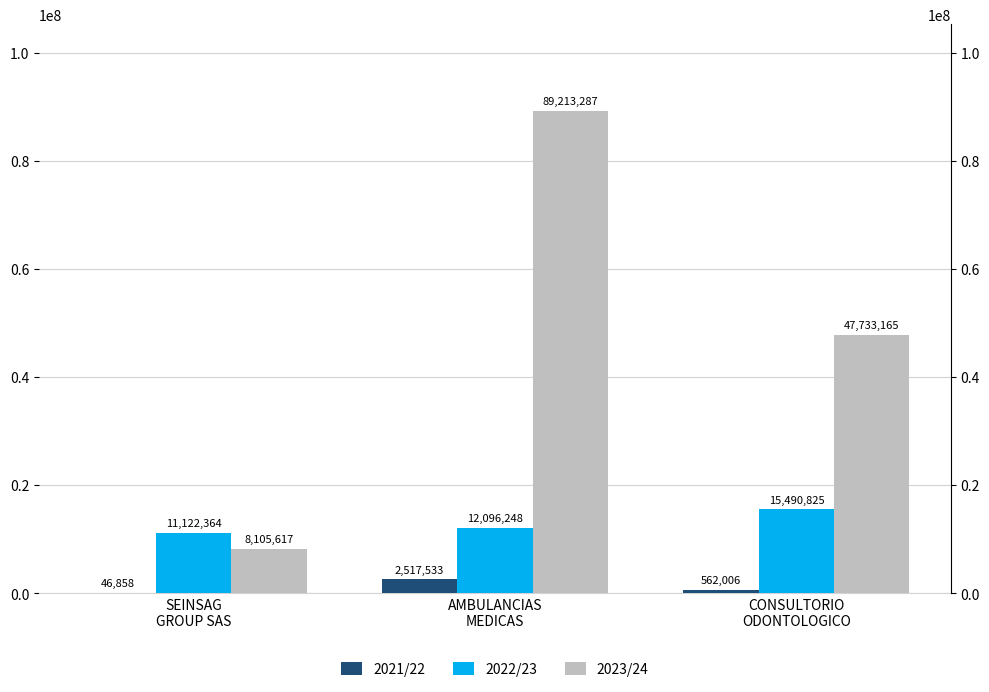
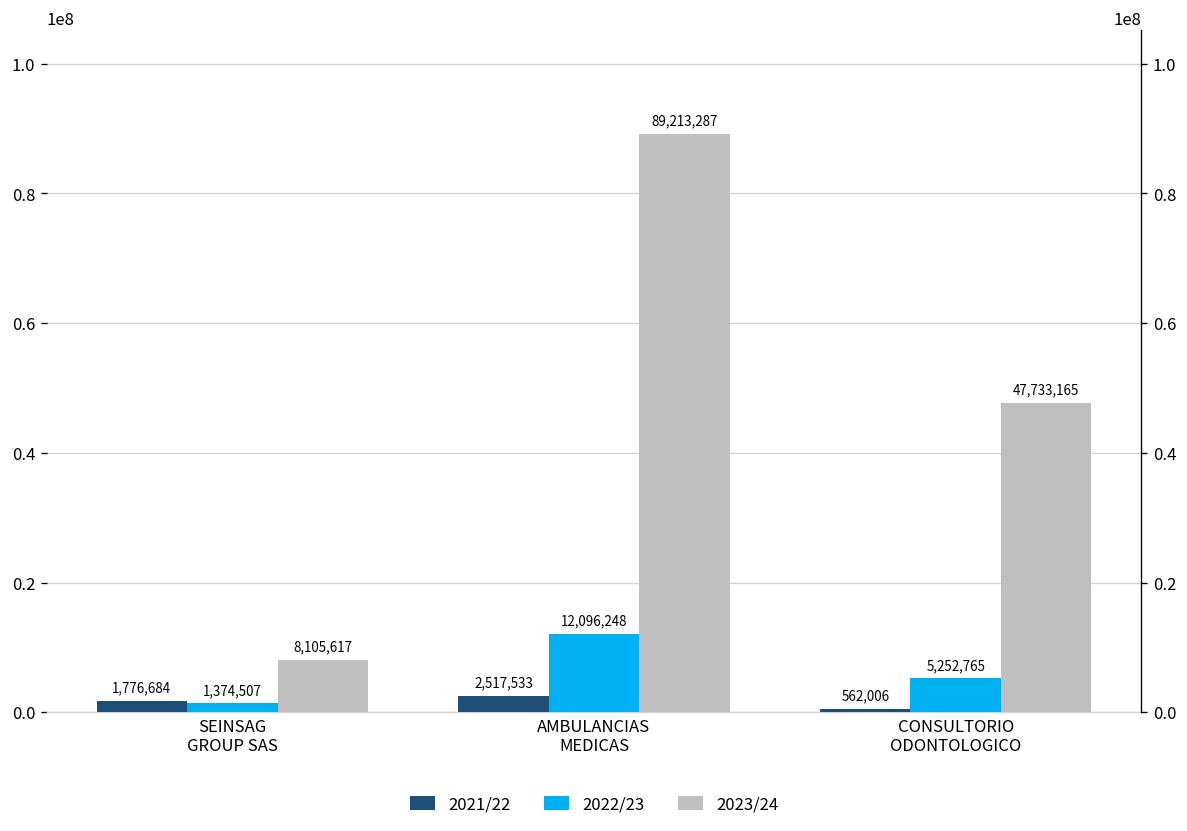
  {
    "2021/22": {
-     "SEINSAG GROUP SAS": "46,858",
+     "SEINSAG GROUP SAS": "1,776,684",
      "AMBULANCIAS MEDICAS": "2,517,533",
      "CONSULTORIO ODONTOLOGICO": "562,006"
    },
    "2022/23": {
-     "SEINSAG GROUP SAS": "11,122,364",
+     "SEINSAG GROUP SAS": "1,374,507",
      "AMBULANCIAS MEDICAS": "12,096,248",
-     "CONSULTORIO ODONTOLOGICO": "15,490,825"
+     "CONSULTORIO ODONTOLOGICO": "5,252,765"
    },
    "2023/24": {
      "SEINSAG GROUP SAS": "8,105,617",
      "AMBULANCIAS MEDICAS": "89,213,287",
      "CONSULTORIO ODONTOLOGICO": "47,733,165"
    }
  }
